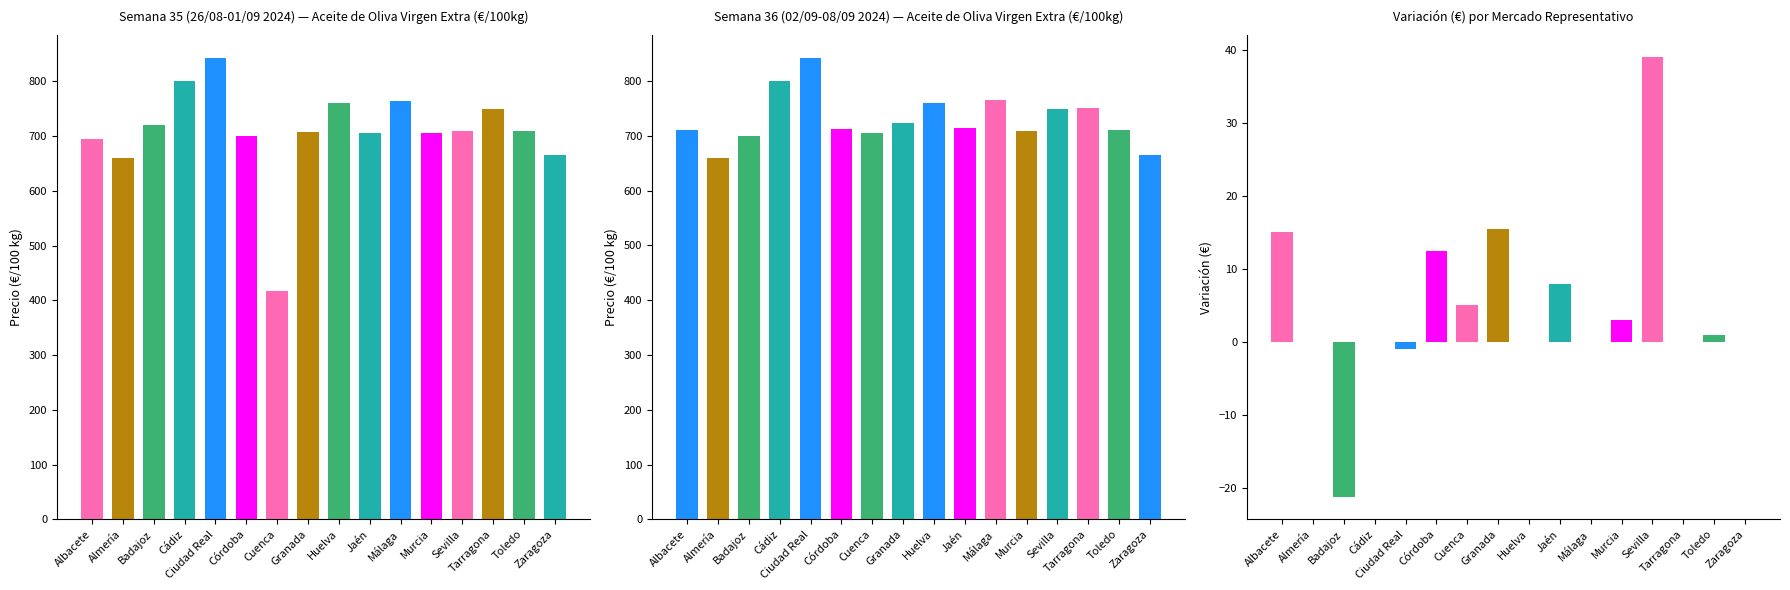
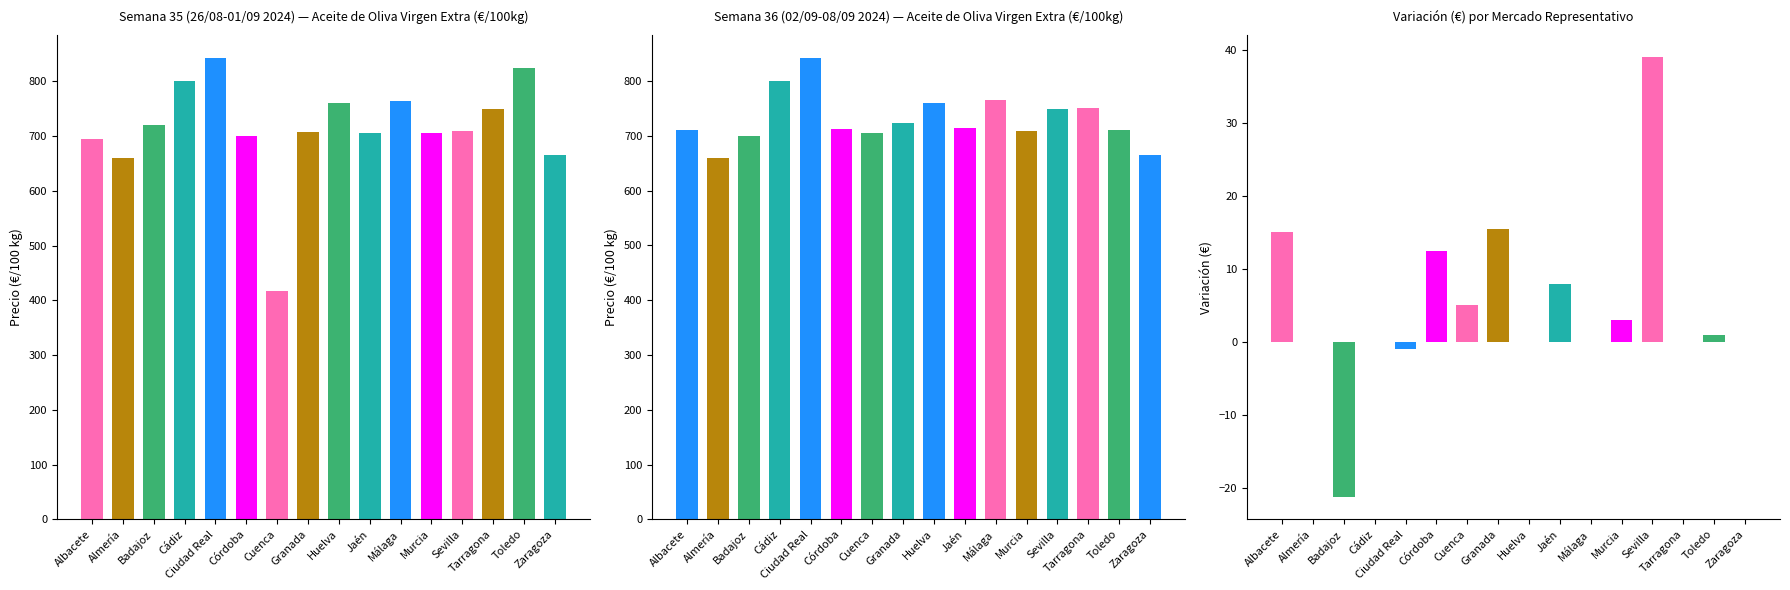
  {
    "Semana 35 (26/08-01/09 2024) — Aceite de Oliva Virgen Extra (€/100kg)": {
      "Albacete": 700,
      "Almería": 660,
      "Badajoz": 720,
      "Cádiz": 800,
      "Ciudad Real": 840,
      "Córdoba": 700,
      "Cuenca": 420,
      "Granada": 710,
      "Huelva": 760,
      "Jaén": 710,
      "Málaga": 770,
      "Murcia": 710,
      "Sevilla": 710,
      "Tarragona": 750,
-     "Toledo": 710,
+     "Toledo": 830,
      "Zaragoza": 670
    },
    "Semana 36 (02/09-08/09 2024) — Aceite de Oliva Virgen Extra (€/100kg)": {
      "Albacete": 710,
      "Almería": 660,
      "Badajoz": 700,
      "Cádiz": 800,
      "Ciudad Real": 840,
      "Córdoba": 710,
      "Cuenca": 710,
      "Granada": 720,
      "Huelva": 760,
      "Jaén": 710,
      "Málaga": 770,
      "Murcia": 710,
      "Sevilla": 750,
      "Tarragona": 750,
      "Toledo": 710,
      "Zaragoza": 670
    },
    "Variación (€) por Mercado Representativo": {
      "Albacete": 15,
      "Almería": 0,
      "Badajoz": -21,
      "Cádiz": 0,
      "Ciudad Real": -1,
      "Córdoba": 13,
      "Cuenca": 5,
      "Granada": 16,
      "Huelva": 0,
      "Jaén": 8,
      "Málaga": 0,
      "Murcia": 3,
      "Sevilla": 39,
      "Tarragona": 0,
      "Toledo": 1,
      "Zaragoza": 0
    }
  }
